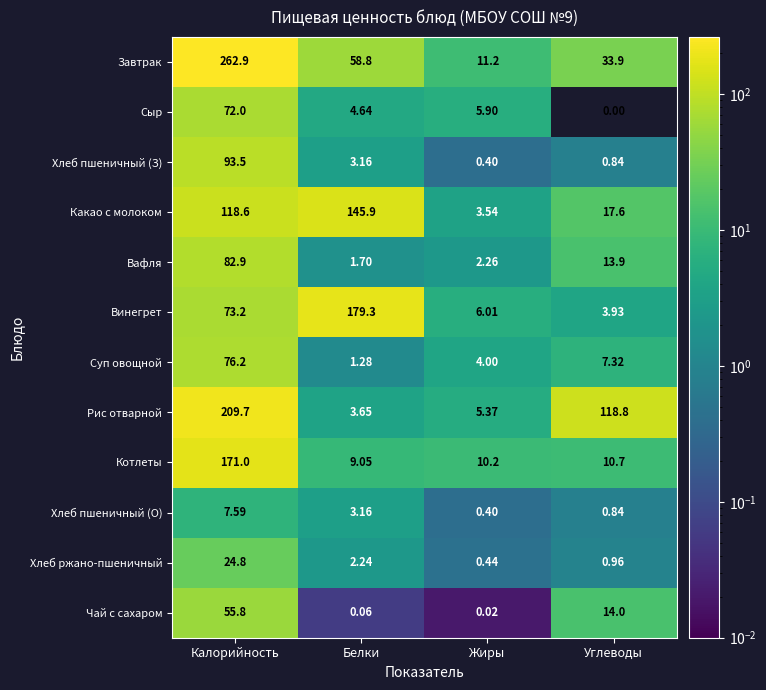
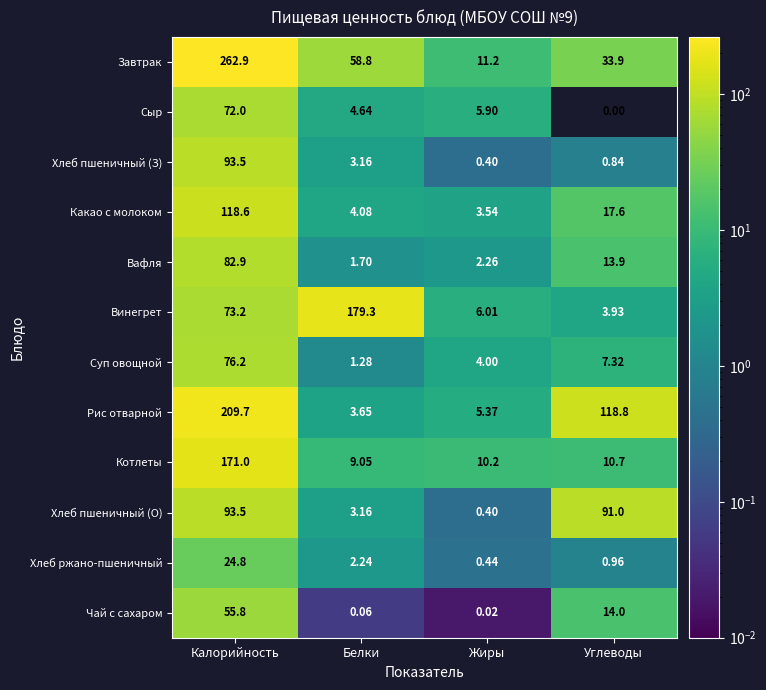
  {
    "Завтрак": {
      "Калорийность": 262.9,
      "Белки": 58.8,
      "Жиры": 11.2,
      "Углеводы": 33.9
    },
    "Сыр": {
      "Калорийность": 72.0,
      "Белки": 4.64,
      "Жиры": 5.90
    },
    "Хлеб пшеничный (З)": {
      "Калорийность": 93.5,
      "Белки": 3.16,
      "Жиры": 0.40,
      "Углеводы": 0.84
    },
    "Какао с молоком": {
      "Калорийность": 118.6,
-     "Белки": 145.9,
+     "Белки": 4.08,
      "Жиры": 3.54,
      "Углеводы": 17.6
    },
    "Вафля": {
      "Калорийность": 82.9,
      "Белки": 1.70,
      "Жиры": 2.26,
      "Углеводы": 13.9
    },
    "Винегрет": {
      "Калорийность": 73.2,
      "Белки": 179.3,
      "Жиры": 6.01,
      "Углеводы": 3.93
    },
    "Суп овощной": {
      "Калорийность": 76.2,
      "Белки": 1.28,
      "Жиры": 4.00,
      "Углеводы": 7.32
    },
    "Рис отварной": {
      "Калорийность": 209.7,
      "Белки": 3.65,
      "Жиры": 5.37,
      "Углеводы": 118.8
    },
    "Котлеты": {
      "Калорийность": 171.0,
      "Белки": 9.05,
      "Жиры": 10.2,
      "Углеводы": 10.7
    },
    "Хлеб пшеничный (О)": {
-     "Калорийность": 7.59,
+     "Калорийность": 93.5,
      "Белки": 3.16,
      "Жиры": 0.40,
-     "Углеводы": 0.84
+     "Углеводы": 91.0
    },
    "Хлеб ржано-пшеничный": {
      "Калорийность": 24.8,
      "Белки": 2.24,
      "Жиры": 0.44,
      "Углеводы": 0.96
    },
    "Чай с сахаром": {
      "Калорийность": 55.8,
      "Белки": 0.06,
      "Жиры": 0.02,
      "Углеводы": 14.0
    }
  }
